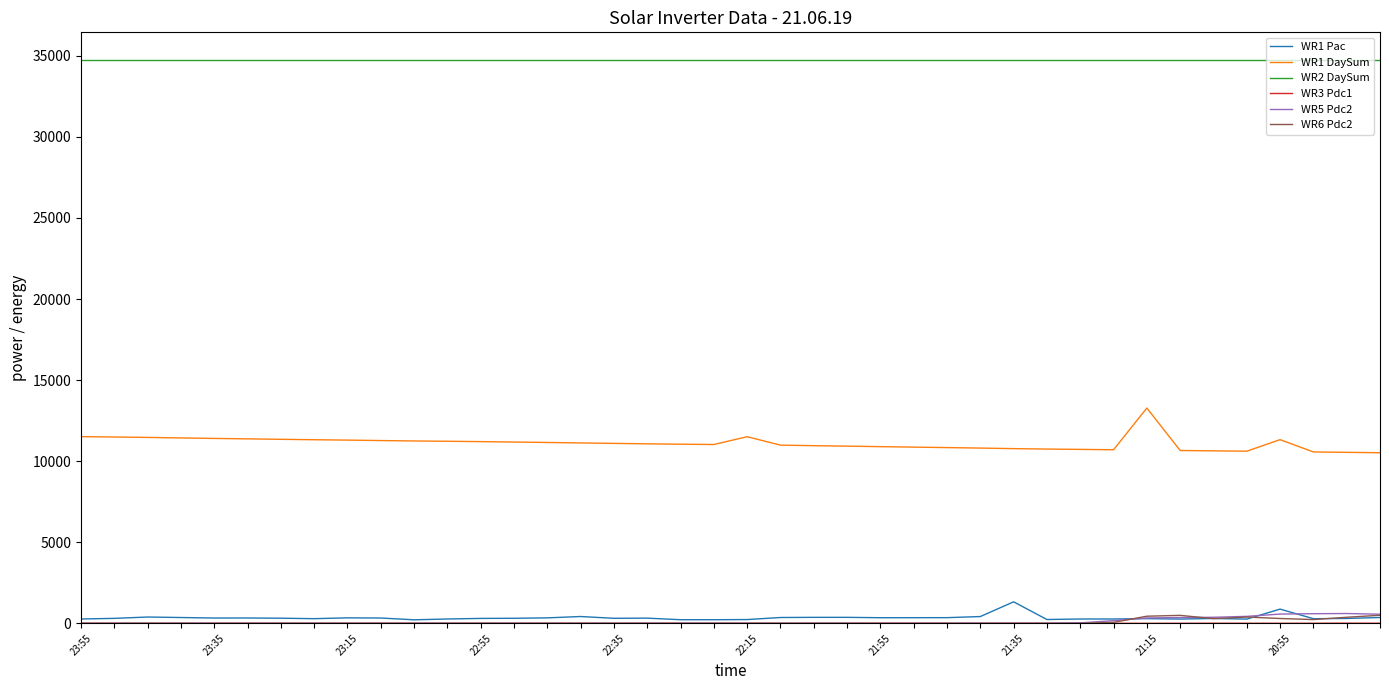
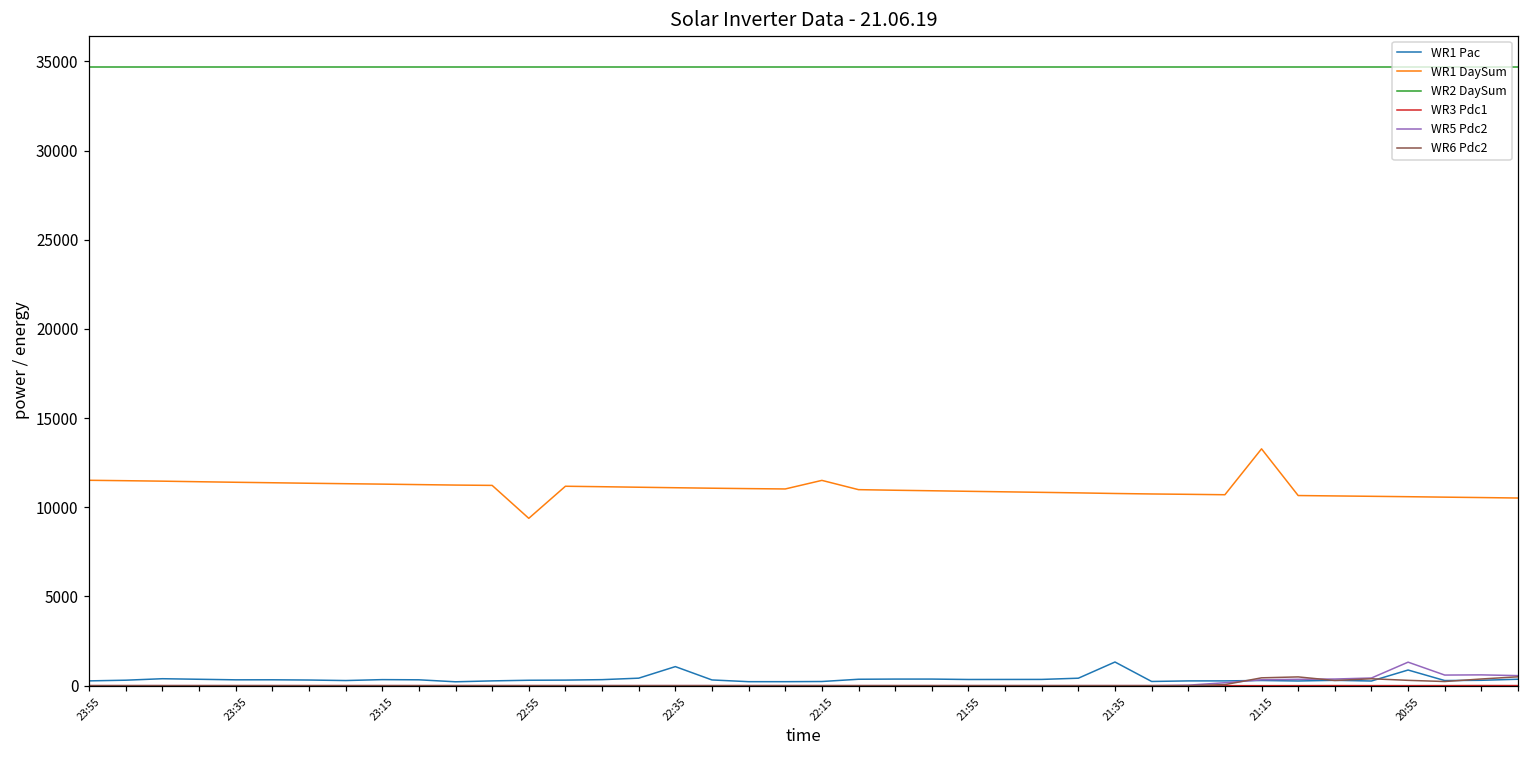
  {
    "WR1 Pac": {
      "23:55": 300,
      "23:35": 300,
      "23:15": 300,
      "22:55": 300,
-     "22:35": 300,
+     "22:35": 1100,
      "22:15": 200,
      "21:55": 300,
      "21:35": 1300,
      "20:55": 900
    },
    "WR1 DaySum": {
      "23:55": 11500,
      "23:35": 11400,
      "23:15": 11300,
-     "22:55": 11200,
+     "22:55": 9400,
      "22:35": 11100,
      "22:15": 11500,
      "21:55": 10900,
      "21:35": 10800,
      "21:15": 13300,
-     "20:55": 11300
+     "20:55": 10600
    },
    "WR2 DaySum": {
      "23:55": 34700,
      "23:35": 34700,
      "23:15": 34700,
      "22:55": 34700,
      "22:35": 34700,
      "22:15": 34700,
      "21:55": 34700,
      "21:35": 34700,
      "21:15": 34700
    },
    "WR3 Pdc1": {
      "21:15": 0,
      "20:55": 0
    },
    "WR5 Pdc2": {
-     "20:55": 600
+     "20:55": 1300
    },
    "WR6 Pdc2": {
      "20:55": 300
    }
  }
